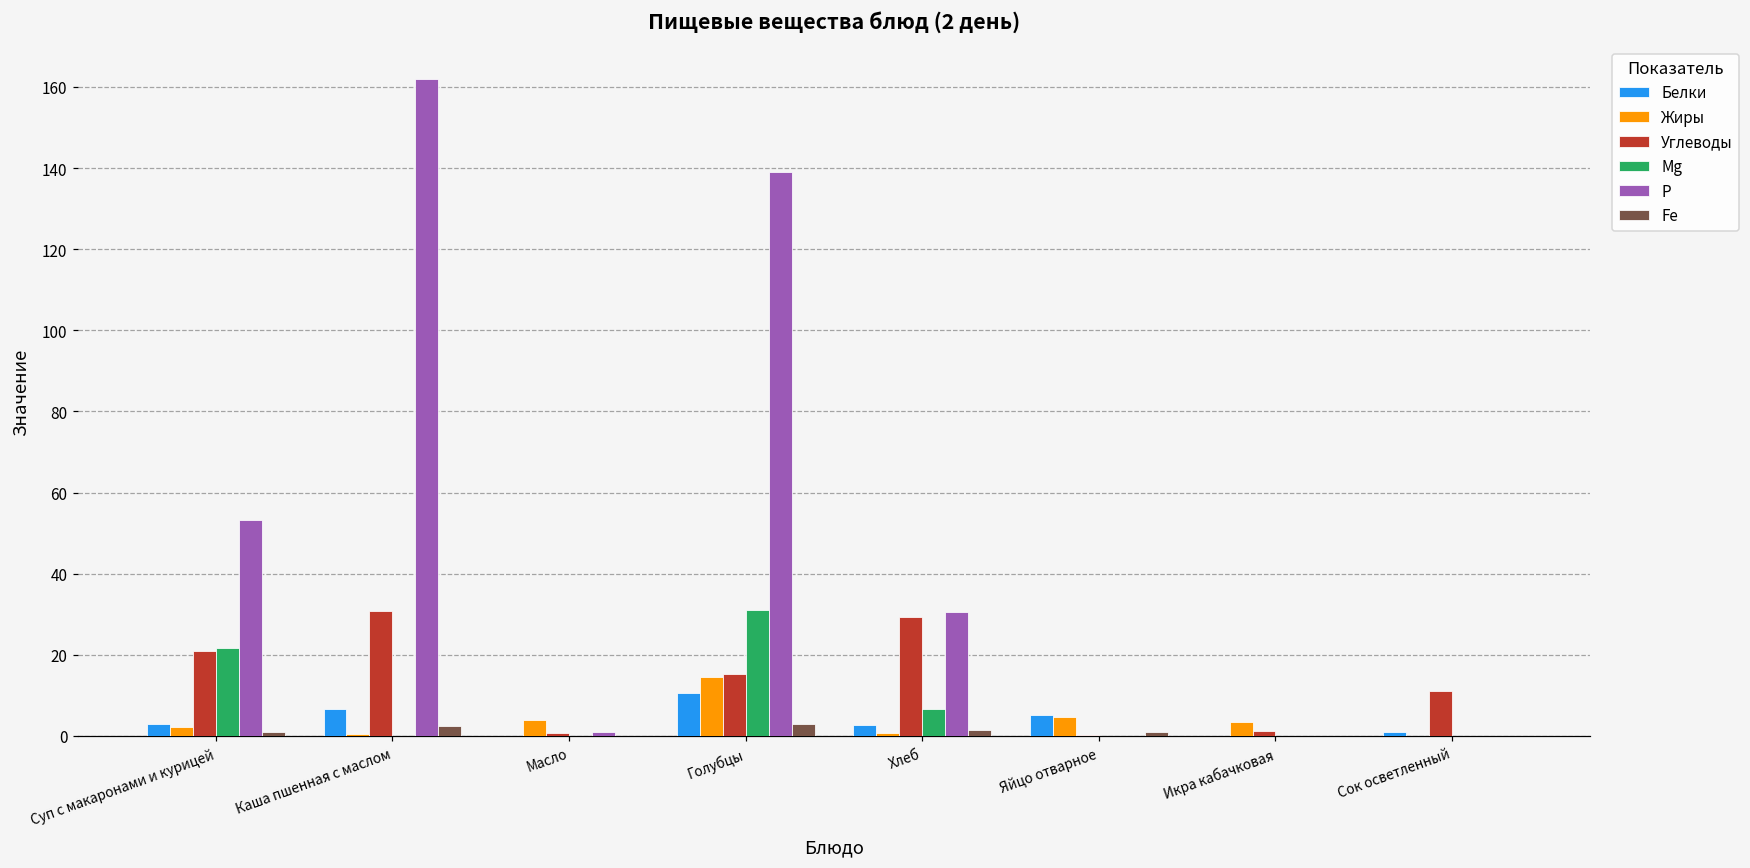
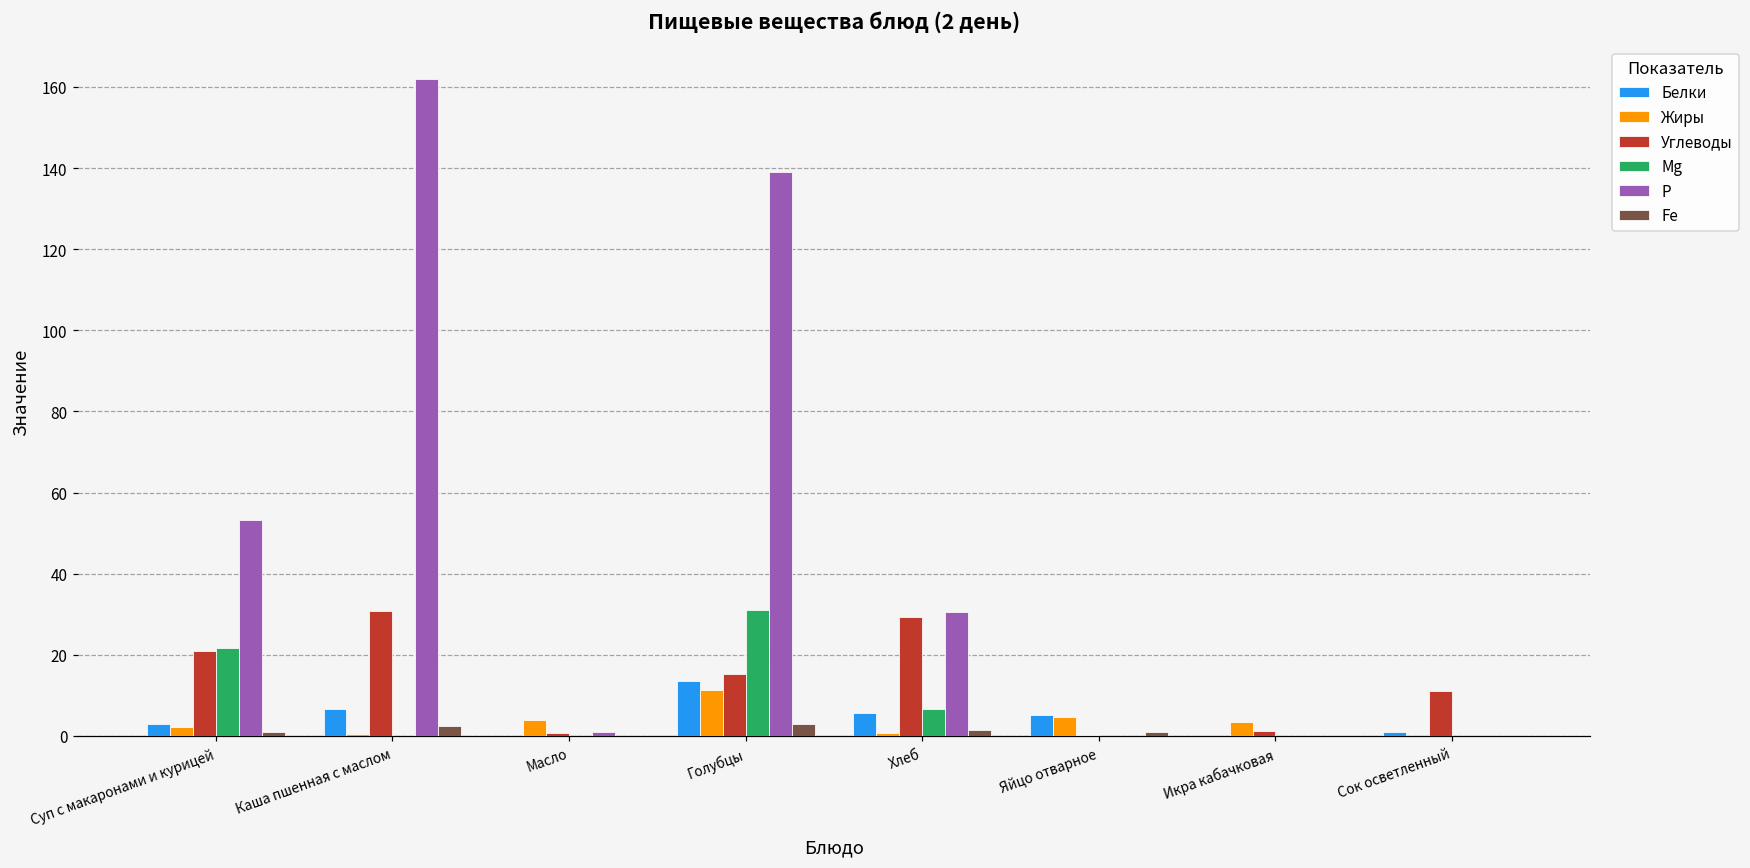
  {
    "Белки": {
      "Суп с макаронами и курицей": 3,
      "Каша пшенная с маслом": 7,
-     "Голубцы": 11,
-     "Хлеб": 3,
+     "Голубцы": 14,
+     "Хлеб": 6,
      "Яйцо отварное": 5,
      "Икра кабачковая": 0,
      "Сок осветленный": 1
    },
    "Жиры": {
      "Суп с макаронами и курицей": 2,
      "Масло": 4,
-     "Голубцы": 15,
+     "Голубцы": 11,
      "Хлеб": 1,
      "Яйцо отварное": 5,
      "Икра кабачковая": 4,
      "Сок осветленный": 0
    },
    "Углеводы": {
      "Суп с макаронами и курицей": 21,
      "Каша пшенная с маслом": 31,
      "Масло": 1,
      "Голубцы": 15,
      "Хлеб": 29,
      "Икра кабачковая": 1,
      "Сок осветленный": 11
    },
    "Mg": {
      "Суп с макаронами и курицей": 22,
      "Масло": 0,
      "Голубцы": 31,
      "Хлеб": 7,
      "Яйцо отварное": 0,
      "Икра кабачковая": 0,
      "Сок осветленный": 0
    },
    "Р": {
      "Суп с макаронами и курицей": 53,
      "Каша пшенная с маслом": 162,
      "Масло": 1,
      "Голубцы": 139,
      "Хлеб": 31,
      "Яйцо отварное": 0,
      "Икра кабачковая": 0,
      "Сок осветленный": 0
    },
    "Fe": {
      "Суп с макаронами и курицей": 1,
      "Каша пшенная с маслом": 2,
      "Масло": 0,
      "Голубцы": 3,
      "Хлеб": 1,
      "Яйцо отварное": 1,
      "Икра кабачковая": 0,
      "Сок осветленный": 0
    }
  }
